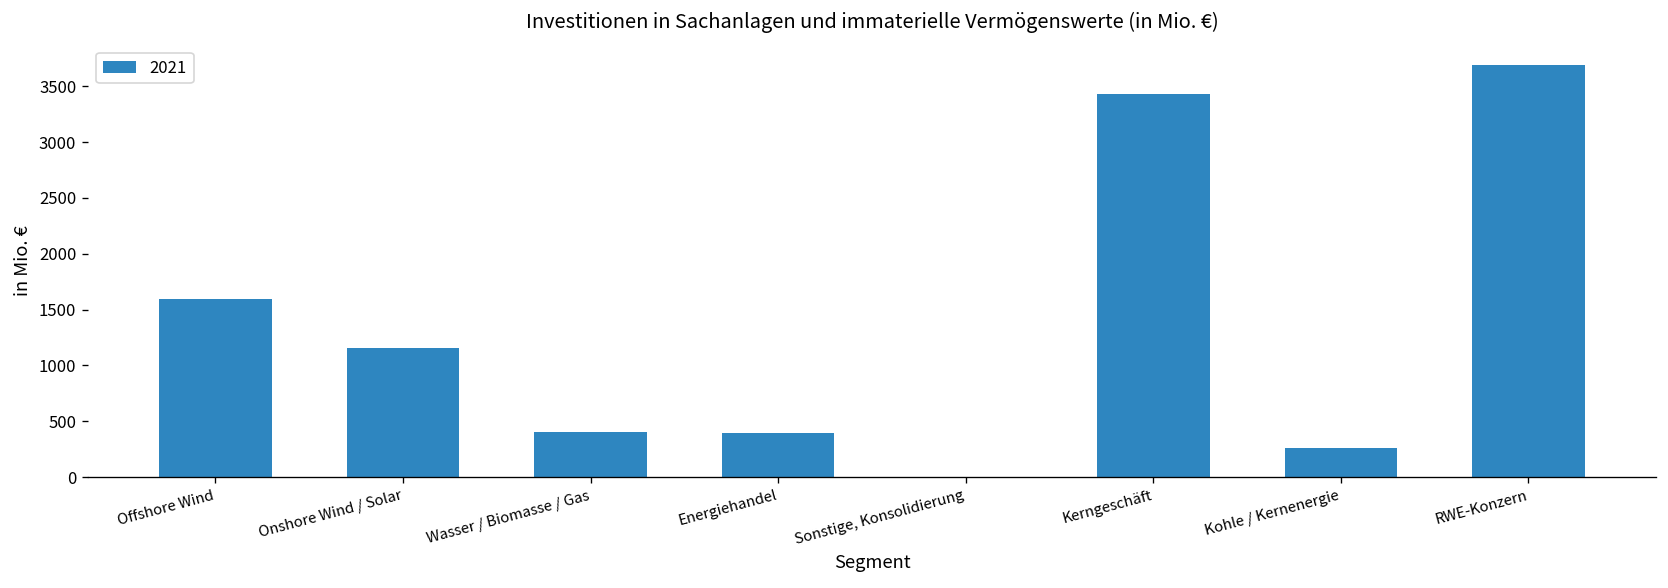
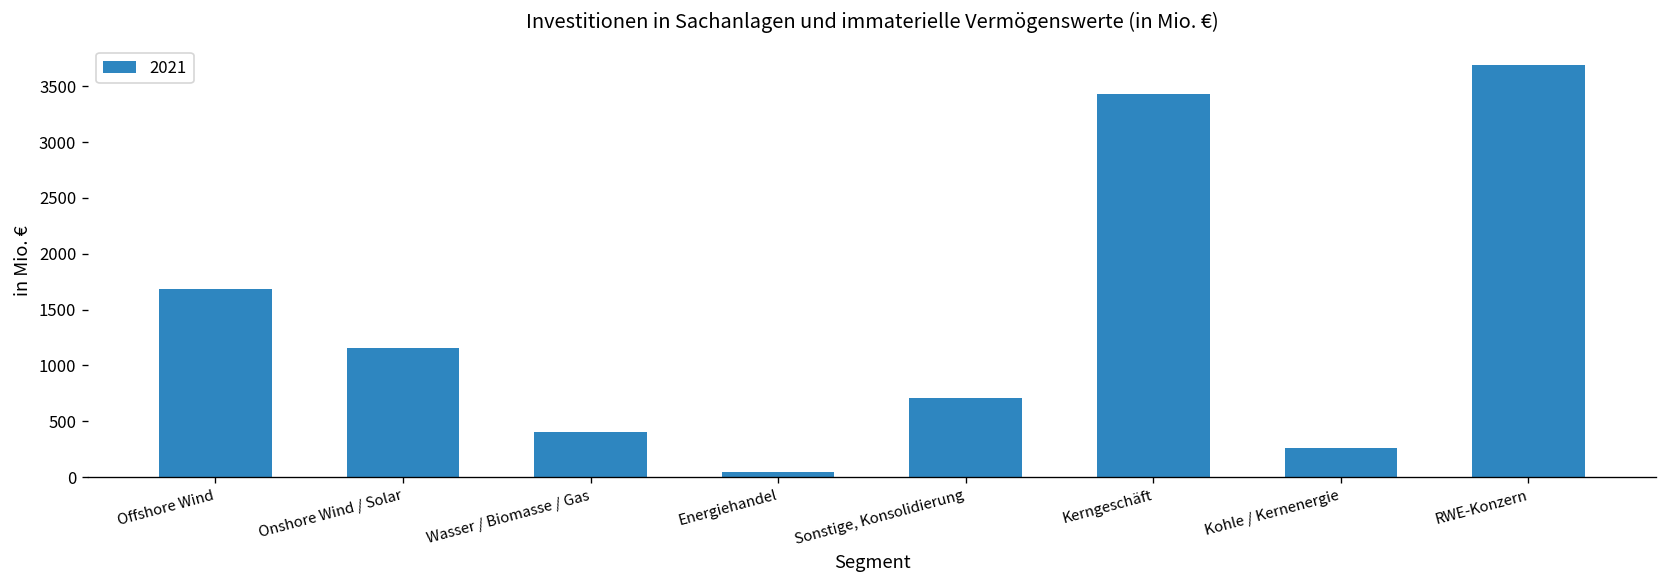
  {
-   "Offshore Wind": 1600,
+   "Offshore Wind": 1700,
    "Onshore Wind / Solar": 1200,
    "Wasser / Biomasse / Gas": 400,
-   "Energiehandel": 400,
-   "Sonstige, Konsolidierung": 0,
+   "Energiehandel": 0,
+   "Sonstige, Konsolidierung": 700,
    "Kerngeschäft": 3400,
    "Kohle / Kernenergie": 300,
    "RWE-Konzern": 3700
  }
